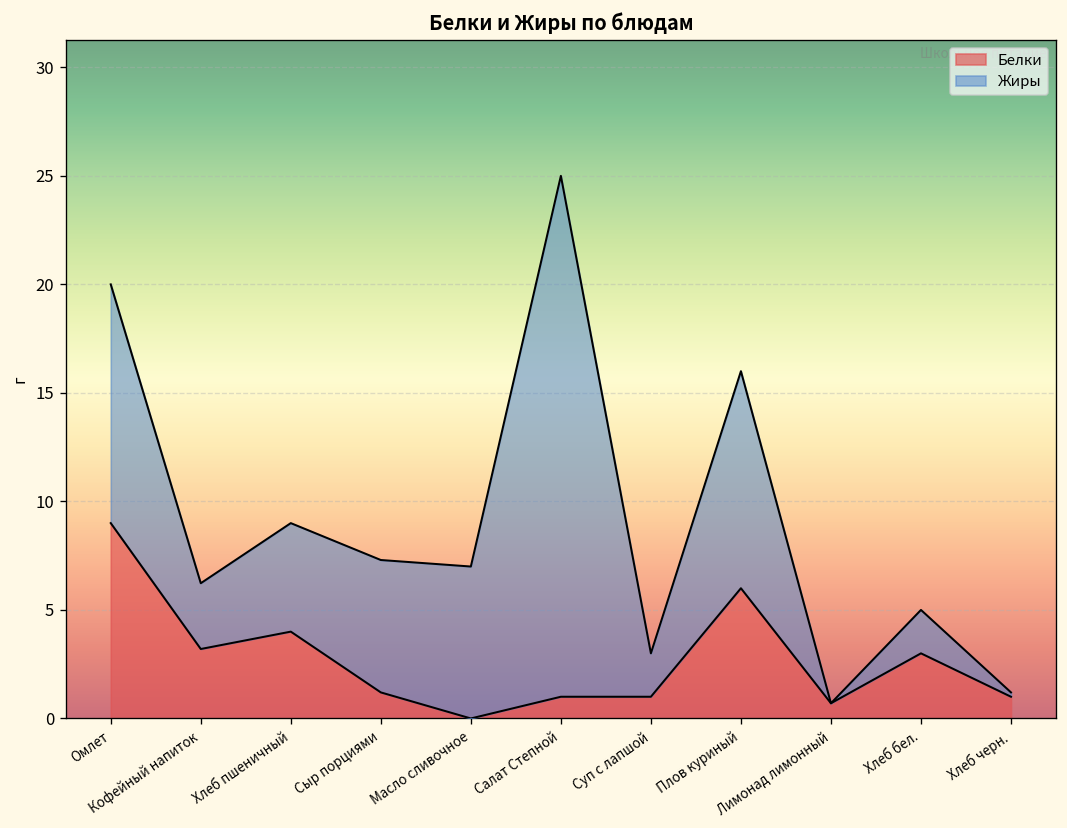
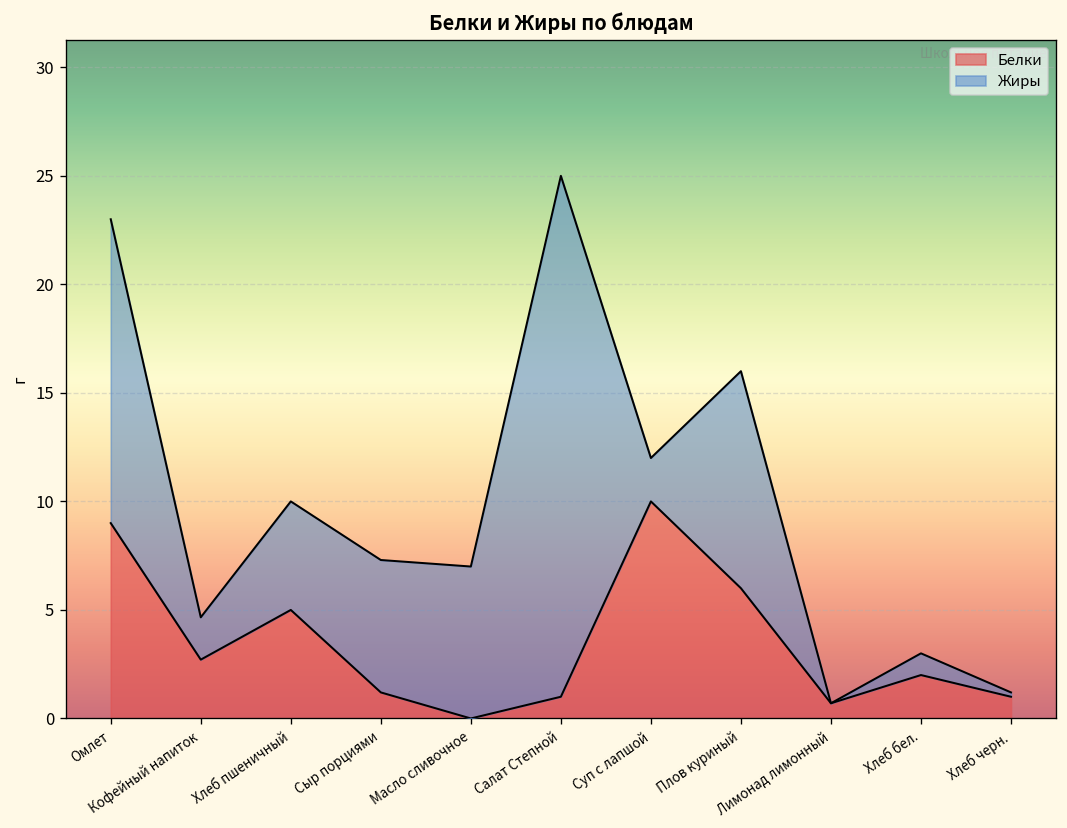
  {
    "Белки": {
      "Омлет": 9.0,
-     "Кофейный напиток": 3.2,
-     "Хлеб пшеничный": 4,
+     "Кофейный напиток": 2.7,
+     "Хлеб пшеничный": 5,
      "Сыр порциями": 1.2,
      "Масло сливочное": 0.0,
      "Салат Степной": 1.0,
-     "Суп с лапшой": 1,
+     "Суп с лапшой": 10,
      "Плов куриный": 6.0,
-     "Хлеб бел.": 3,
+     "Хлеб бел.": 2,
      "Хлеб черн.": 1.0
    },
    "Жиры": {
-     "Омлет": 11,
-     "Кофейный напиток": 3.0,
+     "Омлет": 14,
+     "Кофейный напиток": 2.0,
      "Хлеб пшеничный": 5.0,
      "Сыр порциями": 6.1,
      "Масло сливочное": 7.0,
      "Салат Степной": 24.0,
      "Суп с лапшой": 2.0,
      "Плов куриный": 10.0,
-     "Хлеб бел.": 2,
+     "Хлеб бел.": 1,
      "Хлеб черн.": 0.2
    }
  }
